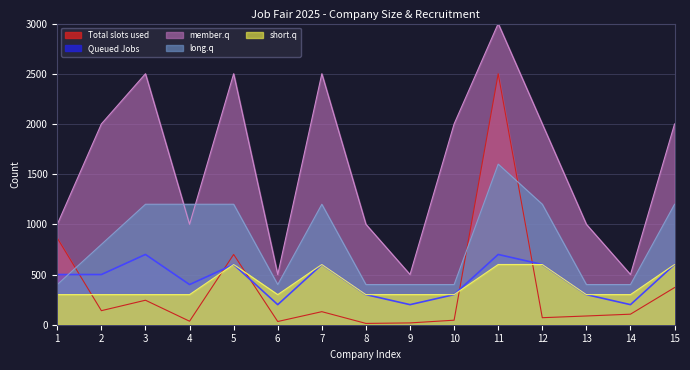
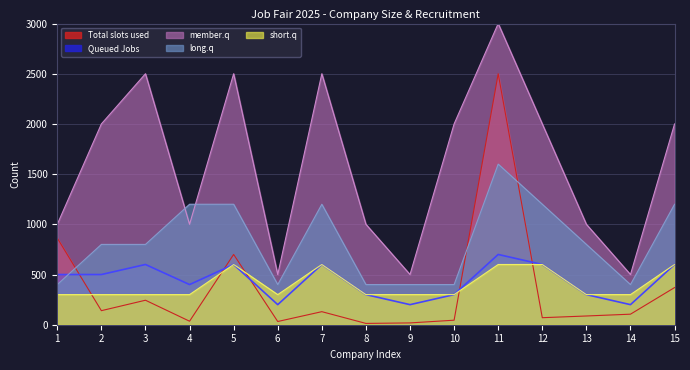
  {
    "Total slots used": {
      "1": 860,
      "2": 140,
      "3": 240,
      "4": 40,
      "5": 700,
      "6": 30,
      "7": 130,
      "8": 10,
      "9": 20,
      "10": 50,
      "11": 2500,
      "12": 70,
      "13": 90,
      "14": 110,
      "15": 370
    },
    "Queued Jobs": {
      "1": 500,
      "2": 500,
-     "3": 700,
+     "3": 600,
      "4": 400,
      "6": 200,
      "9": 200,
      "11": 700,
      "14": 200
    },
    "member.q": {
      "1": 1000,
      "2": 2000,
      "3": 2500,
      "4": 1000,
      "5": 2500,
      "6": 500,
      "7": 2500,
      "8": 1000,
      "9": 500,
      "10": 2000,
      "11": 3000,
      "12": 2000,
      "13": 1000,
      "14": 500,
      "15": 2000
    },
    "long.q": {
      "1": 400,
      "2": 800,
-     "3": 1200,
+     "3": 800,
      "4": 1200,
      "5": 1200,
      "6": 400,
      "7": 1200,
      "8": 400,
      "9": 400,
      "10": 400,
      "11": 1600,
      "12": 1200,
-     "13": 400,
+     "13": 800,
      "14": 400,
      "15": 1200
    },
    "short.q": {
      "1": 300,
      "2": 300,
      "3": 300,
      "4": 300,
      "6": 300,
      "9": 300,
      "11": 600,
      "14": 300
    }
  }
